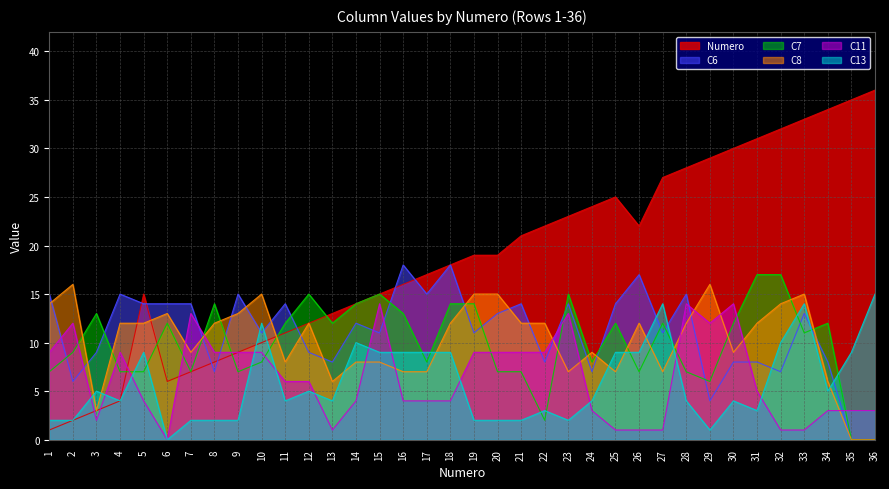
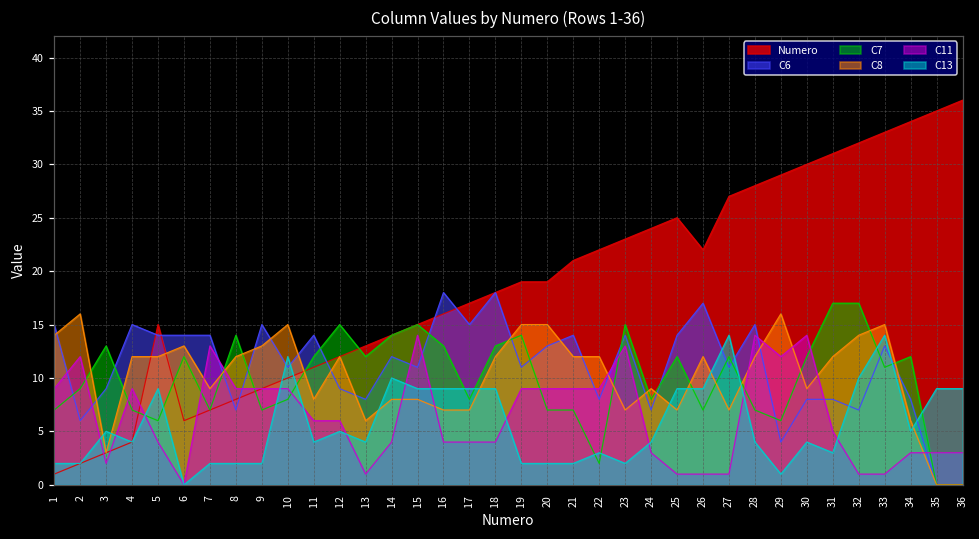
  {
    "Numero": {
      "1": 1,
      "5": 15,
      "6": 6,
      "8": 8,
      "10": 10,
      "11": 11,
      "13": 13,
      "16": 16,
      "17": 17,
      "19": 19,
      "20": 19,
      "21": 21,
      "22": 22,
      "23": 23,
      "24": 24,
      "25": 25,
      "26": 22,
      "27": 27,
      "28": 28,
      "29": 29,
      "30": 30,
      "31": 31,
      "32": 32,
      "33": 33,
      "34": 34,
      "35": 35,
      "36": 36
    },
    "C6": {
      "1": 15,
      "2": 6,
      "3": 9,
      "4": 15,
      "5": 14,
      "6": 14,
      "7": 14,
      "8": 7,
      "9": 15,
      "10": 11,
      "11": 14,
      "12": 9,
      "13": 8,
      "14": 12,
      "15": 11,
      "16": 18,
      "17": 15,
      "19": 11,
      "20": 13,
      "21": 14,
      "22": 8,
      "23": 14,
      "24": 7,
      "25": 14,
      "26": 17,
      "27": 11,
      "28": 15,
      "29": 4,
      "30": 8,
      "31": 8,
      "32": 7,
      "33": 13,
      "34": 8
    },
    "C7": {
      "1": 7,
      "2": 9,
      "3": 13,
      "4": 7,
-     "5": 7,
+     "5": 6,
      "6": 12,
      "8": 14,
      "9": 7,
      "10": 8,
      "11": 12,
      "12": 15,
      "13": 12,
      "16": 13,
      "17": 8,
-     "18": 14,
+     "18": 13,
      "19": 14,
      "20": 7,
      "21": 7,
      "22": 2,
      "23": 15,
      "24": 8,
      "25": 12,
      "26": 7,
      "27": 12,
      "28": 7,
      "29": 6,
      "30": 12,
      "31": 17,
      "32": 17,
      "33": 11,
      "34": 12
    },
    "C8": {
      "1": 14,
      "2": 16,
      "4": 12,
      "5": 12,
      "6": 13,
      "7": 9,
      "8": 12,
      "9": 13,
      "10": 15,
      "11": 8,
      "13": 6,
      "14": 8,
      "15": 8,
      "16": 7,
      "17": 7,
      "18": 12,
      "19": 15,
      "20": 15,
      "21": 12,
      "22": 12,
      "23": 7,
      "24": 9,
      "25": 7,
      "26": 12,
      "27": 7,
      "28": 12,
      "29": 16,
      "30": 9,
      "31": 12,
      "32": 14,
      "33": 15,
      "34": 6
    },
    "C11": {
      "1": 9,
      "2": 12,
      "3": 2,
      "4": 9,
      "5": 4,
      "7": 13,
      "8": 9,
      "10": 9,
      "11": 6,
      "12": 6,
      "13": 1,
      "14": 4,
      "15": 14,
      "16": 4,
      "17": 4,
      "18": 4,
      "19": 9,
      "20": 9,
      "21": 9,
      "22": 9,
      "23": 13,
      "24": 3,
      "25": 1,
      "26": 1,
      "27": 1,
      "28": 14,
      "29": 12,
      "30": 14,
      "31": 5,
      "32": 1,
      "33": 1,
      "34": 3,
      "35": 3,
      "36": 3
    },
    "C13": {
      "1": 2,
      "3": 5,
      "5": 9,
      "7": 2,
      "8": 2,
      "9": 2,
      "10": 12,
      "11": 4,
      "12": 5,
      "13": 4,
      "14": 10,
      "15": 9,
      "16": 9,
      "17": 9,
      "18": 9,
      "19": 2,
      "20": 2,
      "21": 2,
      "22": 3,
      "23": 2,
      "24": 4,
      "25": 9,
      "26": 9,
      "27": 14,
      "28": 4,
      "29": 1,
      "30": 4,
      "31": 3,
      "32": 10,
      "33": 14,
      "34": 5,
      "35": 9,
-     "36": 15
+     "36": 9
    }
  }
